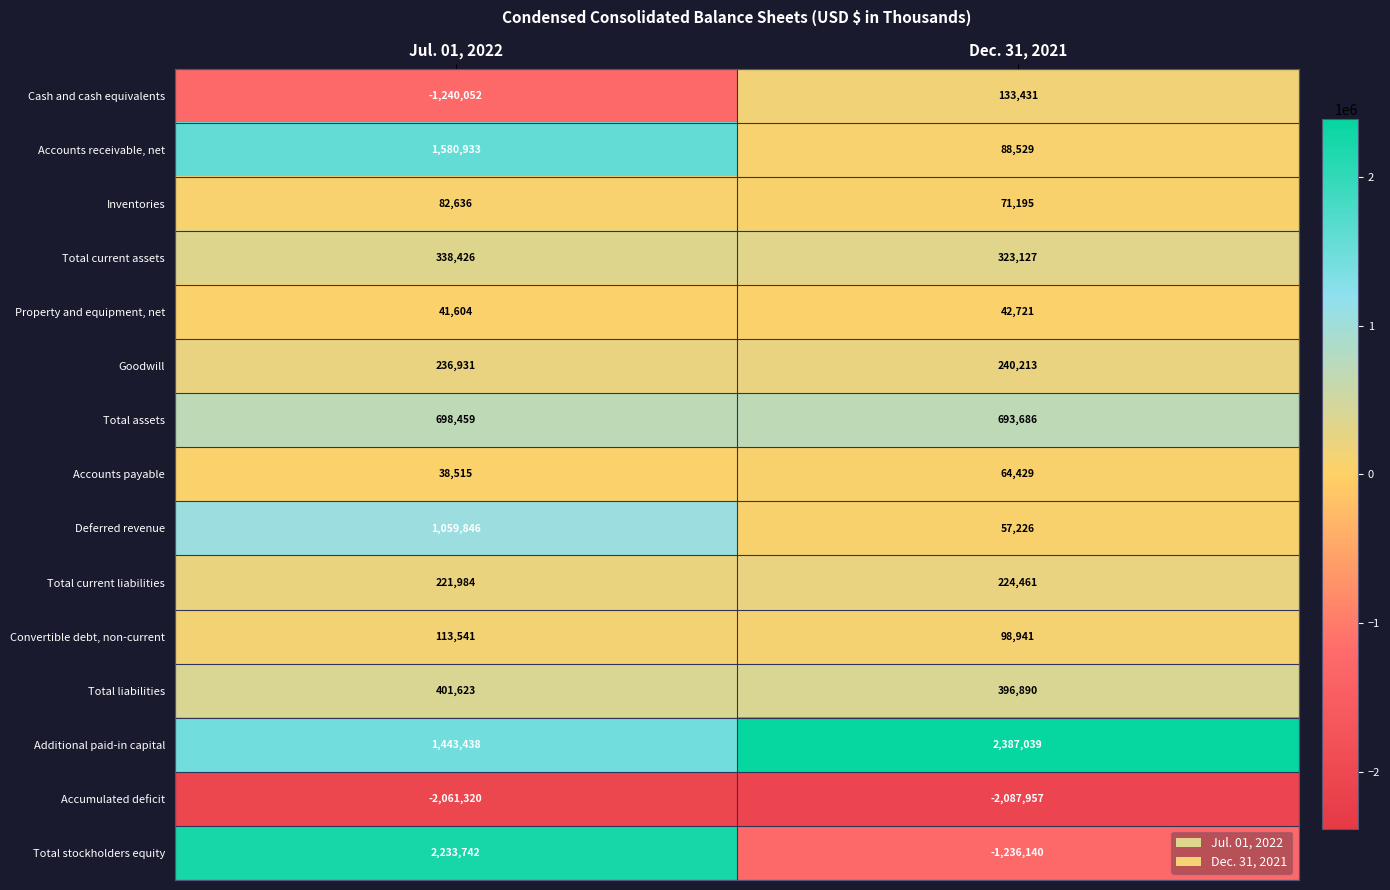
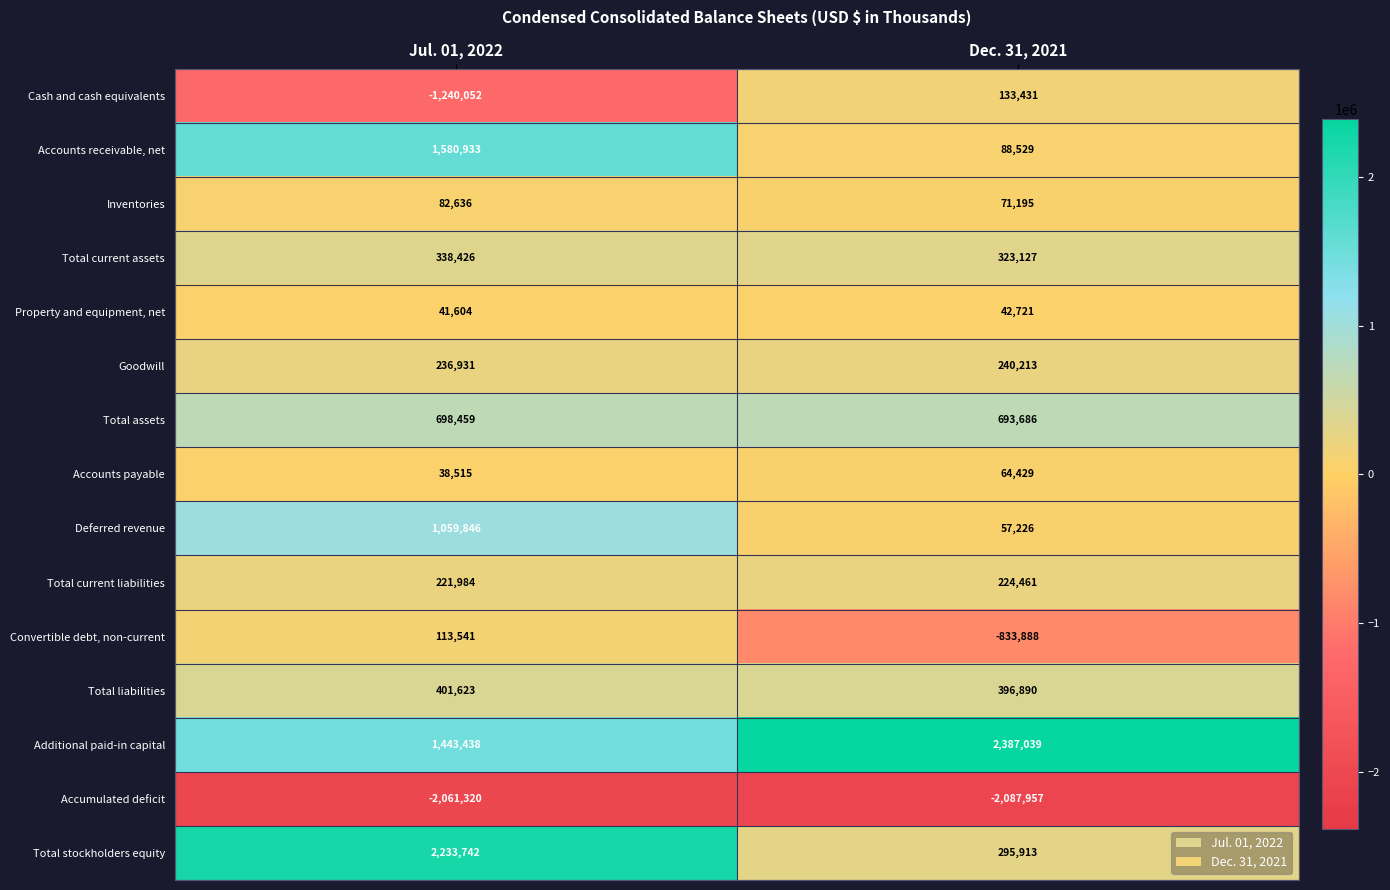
  {
    "Cash and cash equivalents": {
      "Jul. 01, 2022": "-1,240,052",
      "Dec. 31, 2021": "133,431"
    },
    "Accounts receivable, net": {
      "Jul. 01, 2022": "1,580,933",
      "Dec. 31, 2021": "88,529"
    },
    "Inventories": {
      "Jul. 01, 2022": "82,636",
      "Dec. 31, 2021": "71,195"
    },
    "Total current assets": {
      "Jul. 01, 2022": "338,426",
      "Dec. 31, 2021": "323,127"
    },
    "Property and equipment, net": {
      "Jul. 01, 2022": "41,604",
      "Dec. 31, 2021": "42,721"
    },
    "Goodwill": {
      "Jul. 01, 2022": "236,931",
      "Dec. 31, 2021": "240,213"
    },
    "Total assets": {
      "Jul. 01, 2022": "698,459",
      "Dec. 31, 2021": "693,686"
    },
    "Accounts payable": {
      "Jul. 01, 2022": "38,515",
      "Dec. 31, 2021": "64,429"
    },
    "Deferred revenue": {
      "Jul. 01, 2022": "1,059,846",
      "Dec. 31, 2021": "57,226"
    },
    "Total current liabilities": {
      "Jul. 01, 2022": "221,984",
      "Dec. 31, 2021": "224,461"
    },
    "Convertible debt, non-current": {
      "Jul. 01, 2022": "113,541",
-     "Dec. 31, 2021": "98,941"
+     "Dec. 31, 2021": "-833,888"
    },
    "Total liabilities": {
      "Jul. 01, 2022": "401,623",
      "Dec. 31, 2021": "396,890"
    },
    "Additional paid-in capital": {
      "Jul. 01, 2022": "1,443,438",
      "Dec. 31, 2021": "2,387,039"
    },
    "Accumulated deficit": {
      "Jul. 01, 2022": "-2,061,320",
      "Dec. 31, 2021": "-2,087,957"
    },
    "Total stockholders equity": {
      "Jul. 01, 2022": "2,233,742",
-     "Dec. 31, 2021": "-1,236,140"
+     "Dec. 31, 2021": "295,913"
    }
  }
